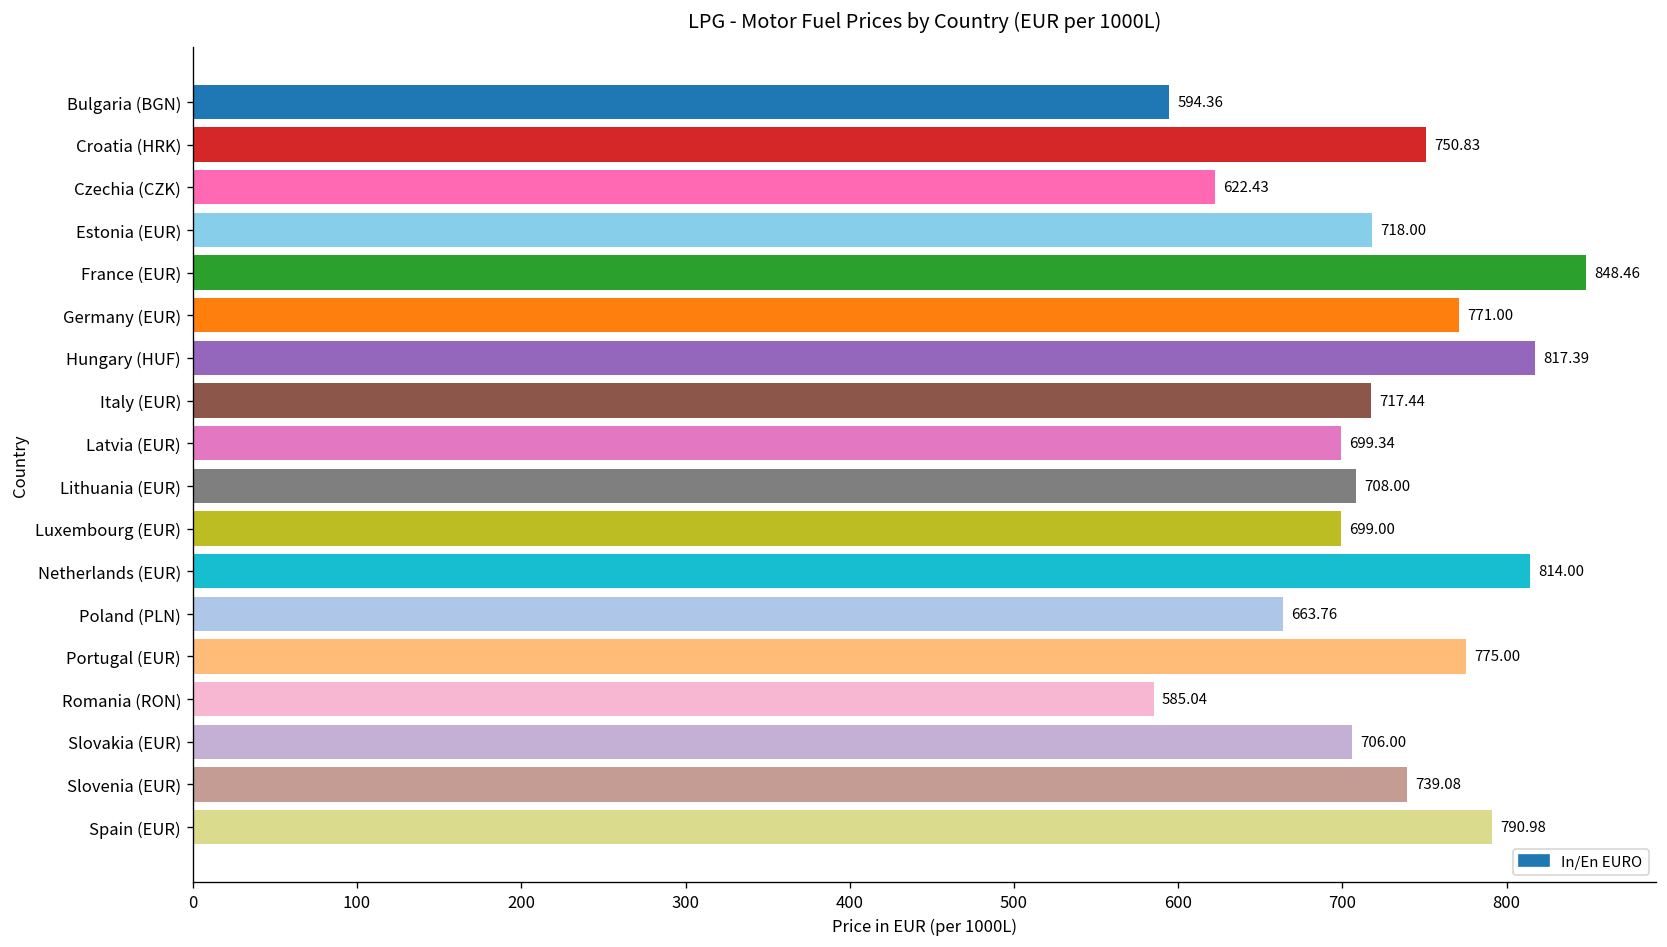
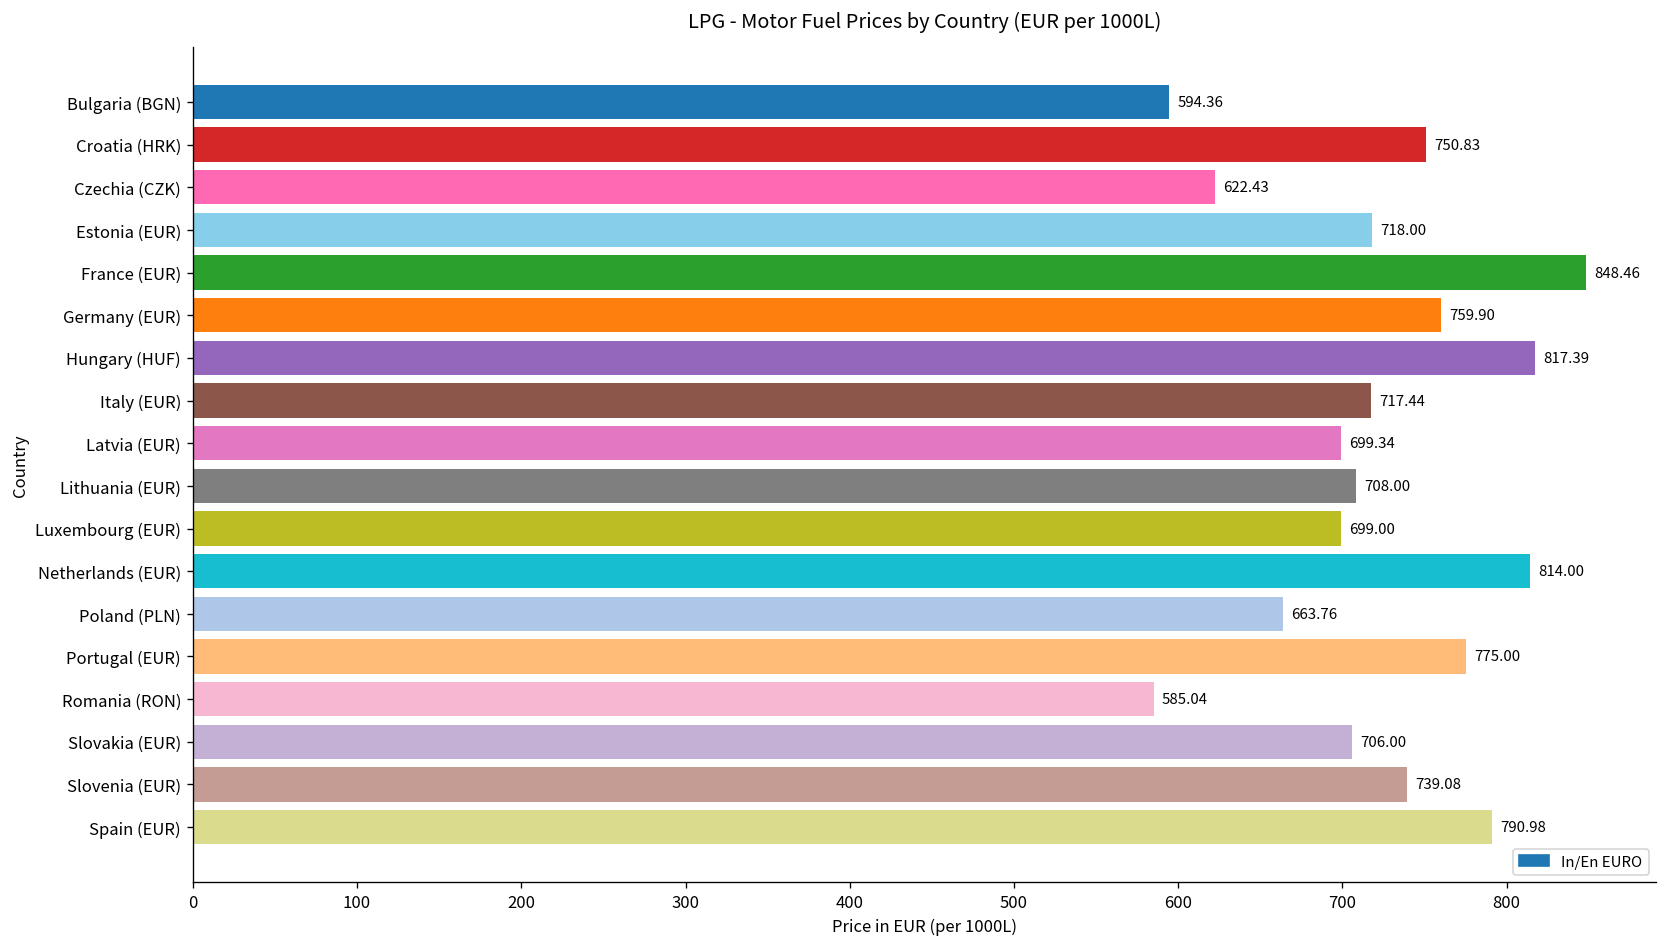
  {
    "Bulgaria (BGN)": 594.36,
    "Croatia (HRK)": 750.83,
    "Czechia (CZK)": 622.43,
    "Estonia (EUR)": 718.00,
    "France (EUR)": 848.46,
-   "Germany (EUR)": 771.00,
+   "Germany (EUR)": 759.90,
    "Hungary (HUF)": 817.39,
    "Italy (EUR)": 717.44,
    "Latvia (EUR)": 699.34,
    "Lithuania (EUR)": 708.00,
    "Luxembourg (EUR)": 699.00,
    "Netherlands (EUR)": 814.00,
    "Poland (PLN)": 663.76,
    "Portugal (EUR)": 775.00,
    "Romania (RON)": 585.04,
    "Slovakia (EUR)": 706.00,
    "Slovenia (EUR)": 739.08,
    "Spain (EUR)": 790.98
  }
